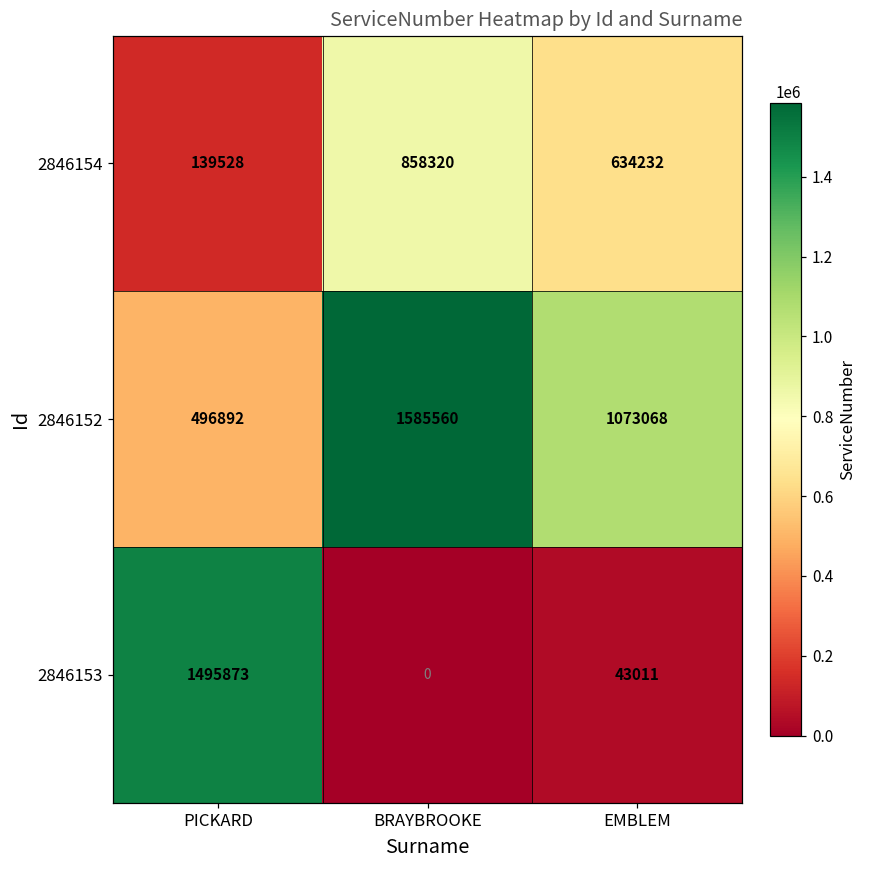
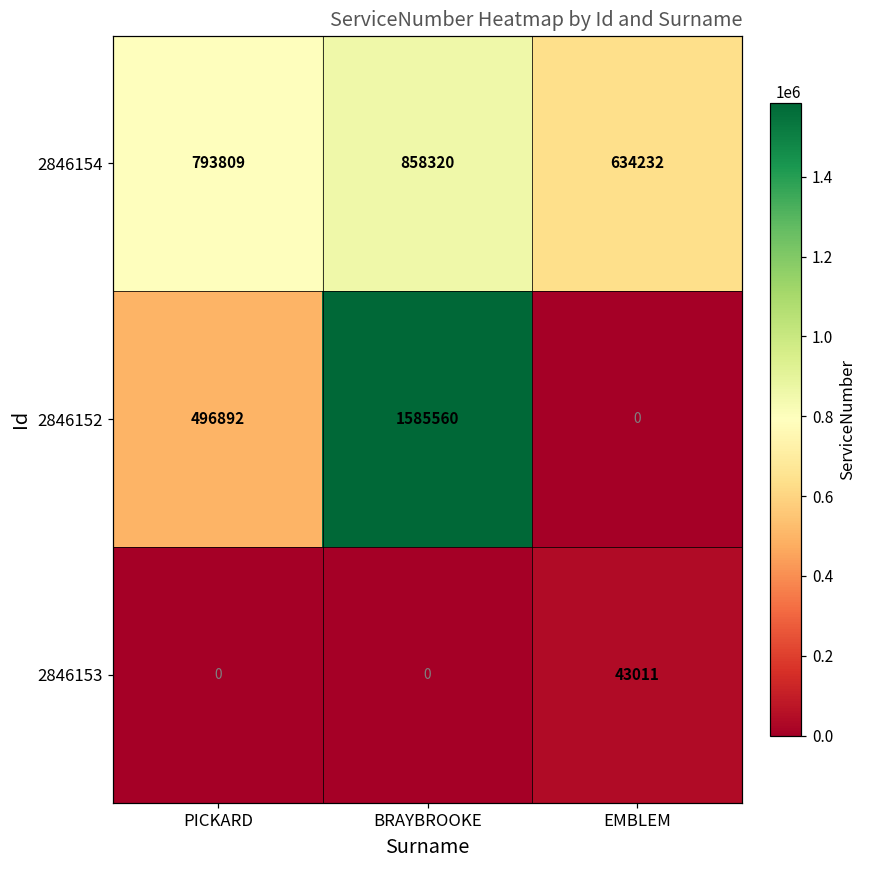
  {
    "2846154": {
-     "PICKARD": 139528,
+     "PICKARD": 793809,
      "BRAYBROOKE": 858320,
      "EMBLEM": 634232
    },
    "2846152": {
      "PICKARD": 496892,
      "BRAYBROOKE": 1585560,
-     "EMBLEM": 1073068
+     "EMBLEM": 0
    },
    "2846153": {
-     "PICKARD": 1495873,
+     "PICKARD": 0,
      "BRAYBROOKE": 0,
      "EMBLEM": 43011
    }
  }
